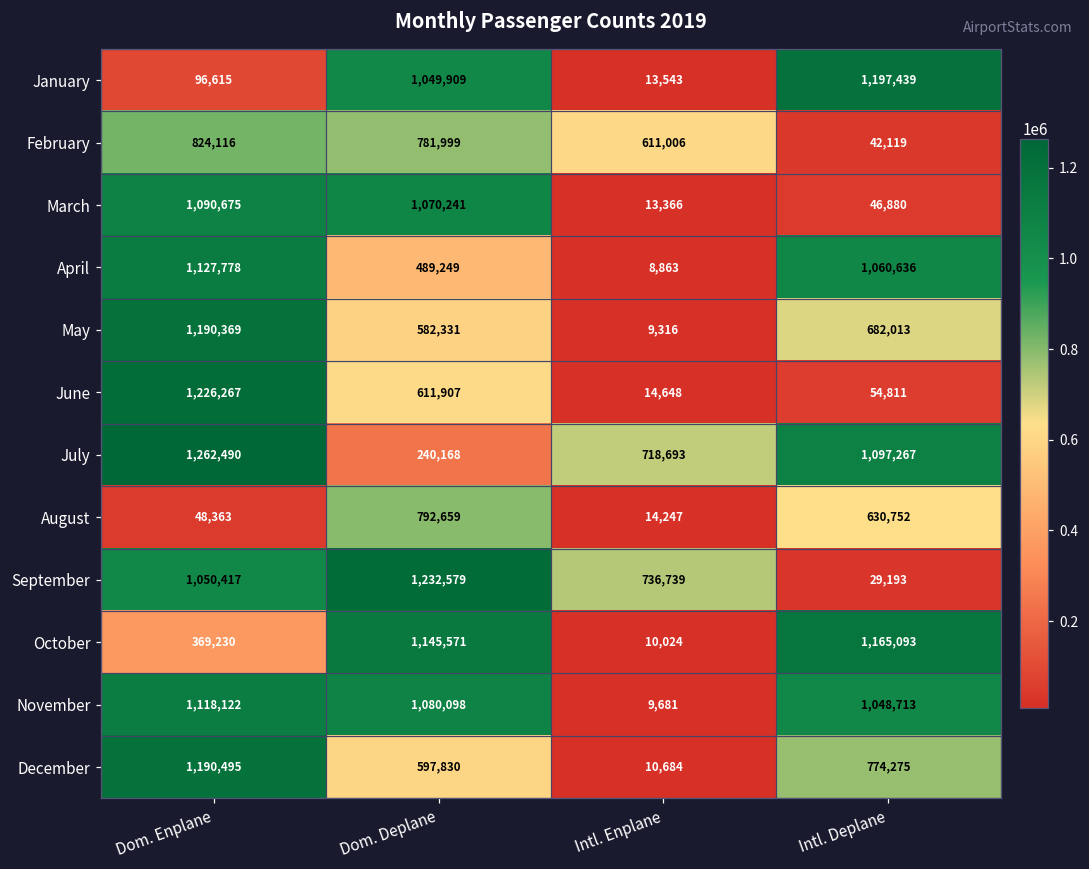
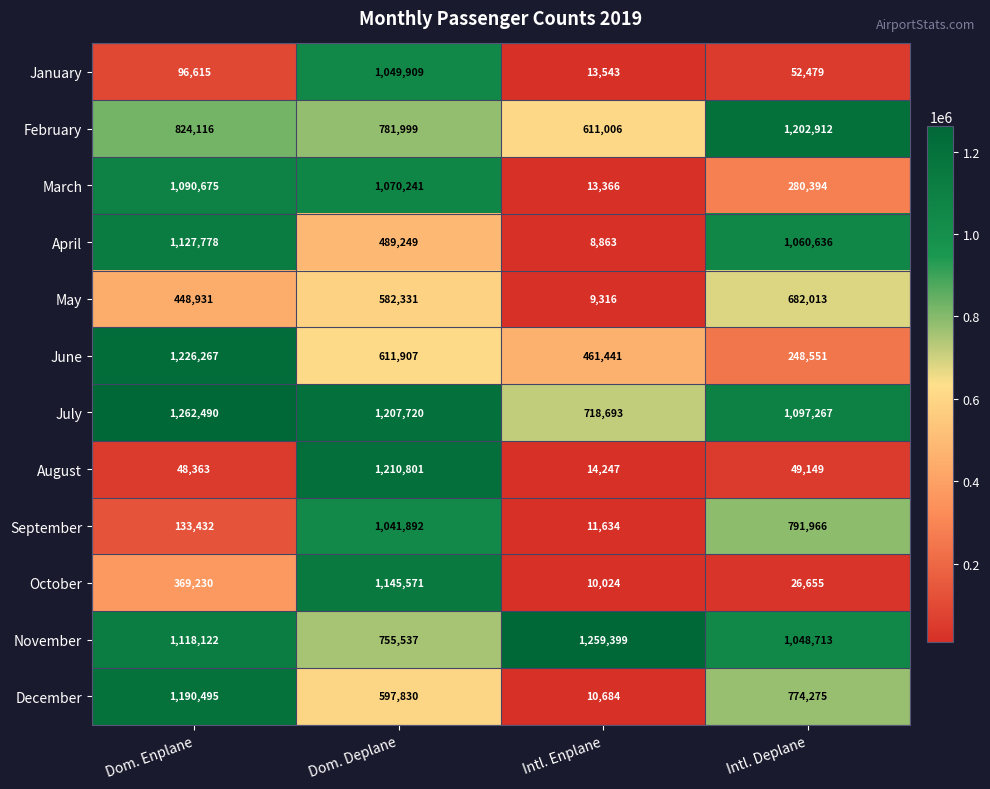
  {
    "January": {
      "Dom. Enplane": "96,615",
      "Dom. Deplane": "1,049,909",
      "Intl. Enplane": "13,543",
-     "Intl. Deplane": "1,197,439"
+     "Intl. Deplane": "52,479"
    },
    "February": {
      "Dom. Enplane": "824,116",
      "Dom. Deplane": "781,999",
      "Intl. Enplane": "611,006",
-     "Intl. Deplane": "42,119"
+     "Intl. Deplane": "1,202,912"
    },
    "March": {
      "Dom. Enplane": "1,090,675",
      "Dom. Deplane": "1,070,241",
      "Intl. Enplane": "13,366",
-     "Intl. Deplane": "46,880"
+     "Intl. Deplane": "280,394"
    },
    "April": {
      "Dom. Enplane": "1,127,778",
      "Dom. Deplane": "489,249",
      "Intl. Enplane": "8,863",
      "Intl. Deplane": "1,060,636"
    },
    "May": {
-     "Dom. Enplane": "1,190,369",
+     "Dom. Enplane": "448,931",
      "Dom. Deplane": "582,331",
      "Intl. Enplane": "9,316",
      "Intl. Deplane": "682,013"
    },
    "June": {
      "Dom. Enplane": "1,226,267",
      "Dom. Deplane": "611,907",
-     "Intl. Enplane": "14,648",
-     "Intl. Deplane": "54,811"
+     "Intl. Enplane": "461,441",
+     "Intl. Deplane": "248,551"
    },
    "July": {
      "Dom. Enplane": "1,262,490",
-     "Dom. Deplane": "240,168",
+     "Dom. Deplane": "1,207,720",
      "Intl. Enplane": "718,693",
      "Intl. Deplane": "1,097,267"
    },
    "August": {
      "Dom. Enplane": "48,363",
-     "Dom. Deplane": "792,659",
+     "Dom. Deplane": "1,210,801",
      "Intl. Enplane": "14,247",
-     "Intl. Deplane": "630,752"
+     "Intl. Deplane": "49,149"
    },
    "September": {
-     "Dom. Enplane": "1,050,417",
-     "Dom. Deplane": "1,232,579",
-     "Intl. Enplane": "736,739",
-     "Intl. Deplane": "29,193"
+     "Dom. Enplane": "133,432",
+     "Dom. Deplane": "1,041,892",
+     "Intl. Enplane": "11,634",
+     "Intl. Deplane": "791,966"
    },
    "October": {
      "Dom. Enplane": "369,230",
      "Dom. Deplane": "1,145,571",
      "Intl. Enplane": "10,024",
-     "Intl. Deplane": "1,165,093"
+     "Intl. Deplane": "26,655"
    },
    "November": {
      "Dom. Enplane": "1,118,122",
-     "Dom. Deplane": "1,080,098",
-     "Intl. Enplane": "9,681",
+     "Dom. Deplane": "755,537",
+     "Intl. Enplane": "1,259,399",
      "Intl. Deplane": "1,048,713"
    },
    "December": {
      "Dom. Enplane": "1,190,495",
      "Dom. Deplane": "597,830",
      "Intl. Enplane": "10,684",
      "Intl. Deplane": "774,275"
    }
  }
